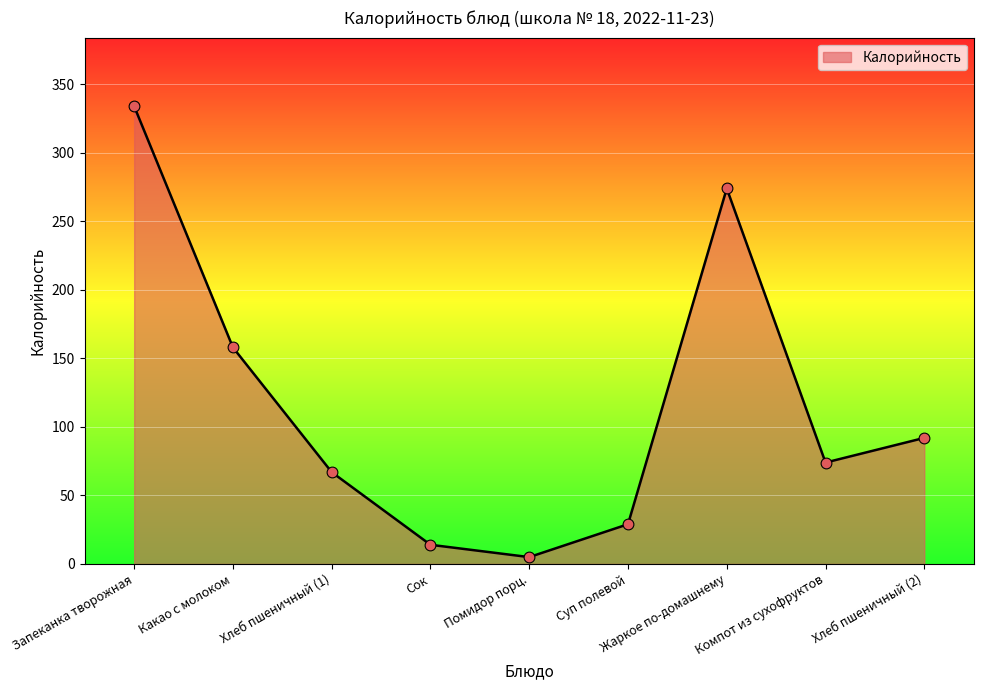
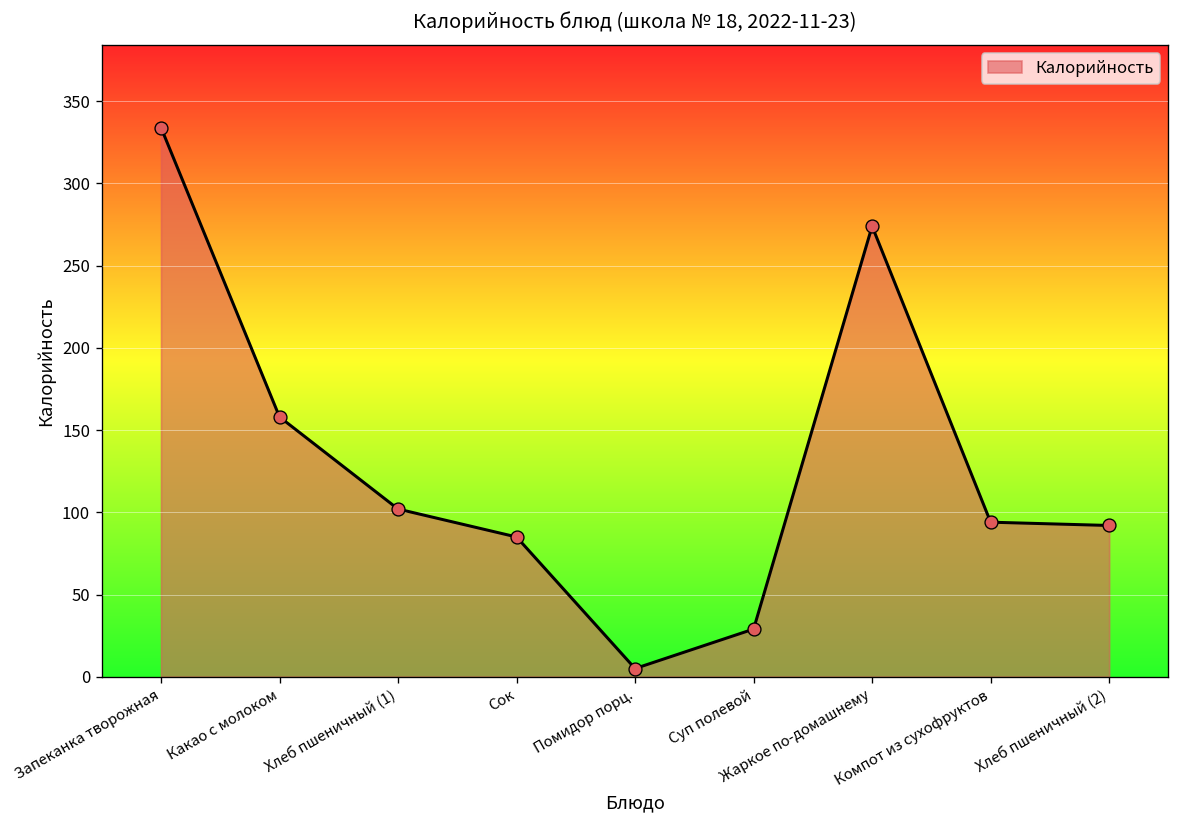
  {
    "Запеканка творожная": 334,
    "Какао с молоком": 158,
-   "Хлеб пшеничный (1)": 67,
-   "Сок": 14,
+   "Хлеб пшеничный (1)": 102,
+   "Сок": 85,
    "Помидор порц.": 5,
    "Суп полевой": 29,
    "Жаркое по-домашнему": 274,
-   "Компот из сухофруктов": 74,
+   "Компот из сухофруктов": 94,
    "Хлеб пшеничный (2)": 92
  }
